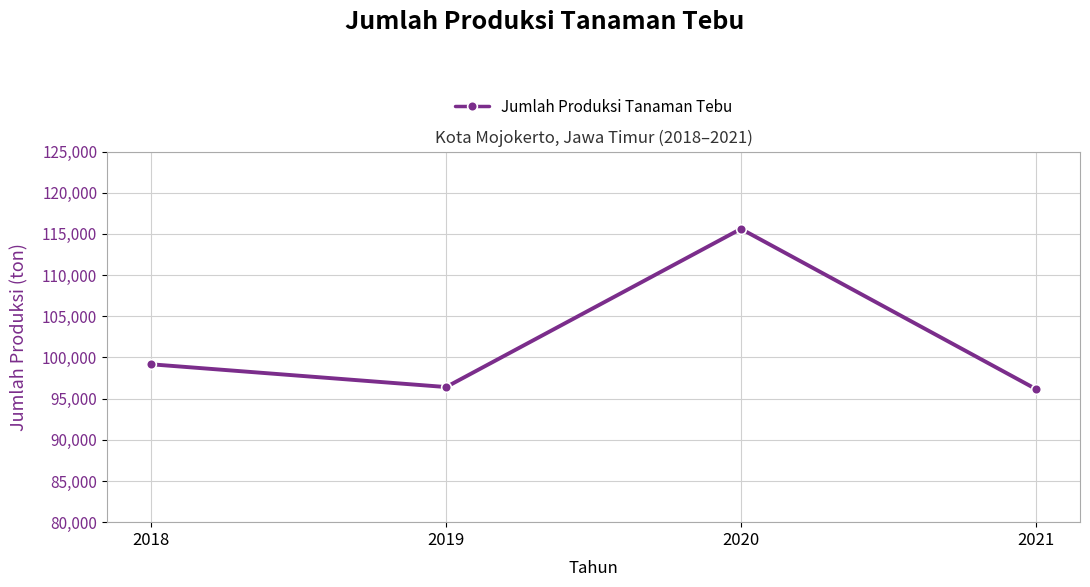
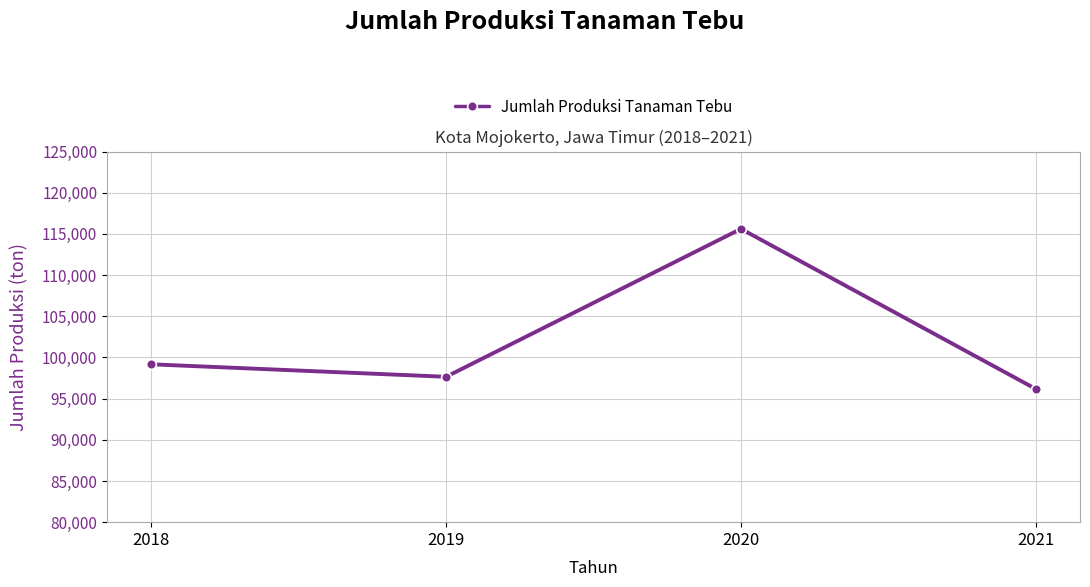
  {
    "2018": "99,000",
-   "2019": "96,000",
+   "2019": "98,000",
    "2020": "116,000",
    "2021": "96,000"
  }
